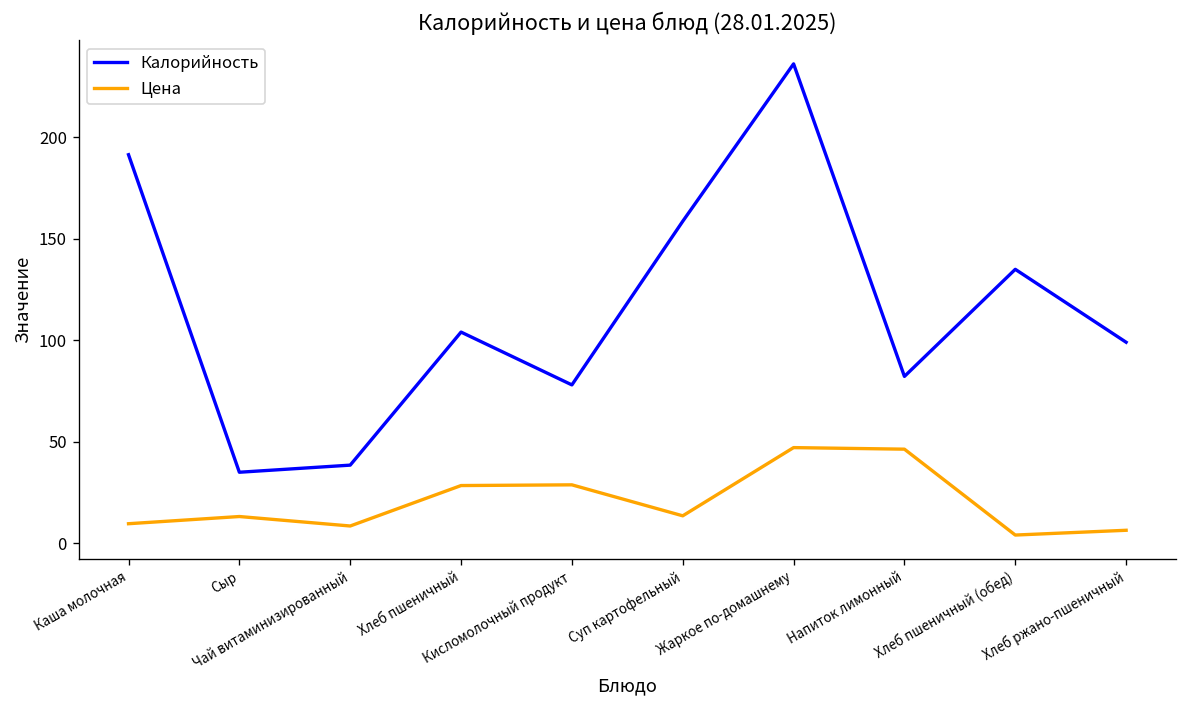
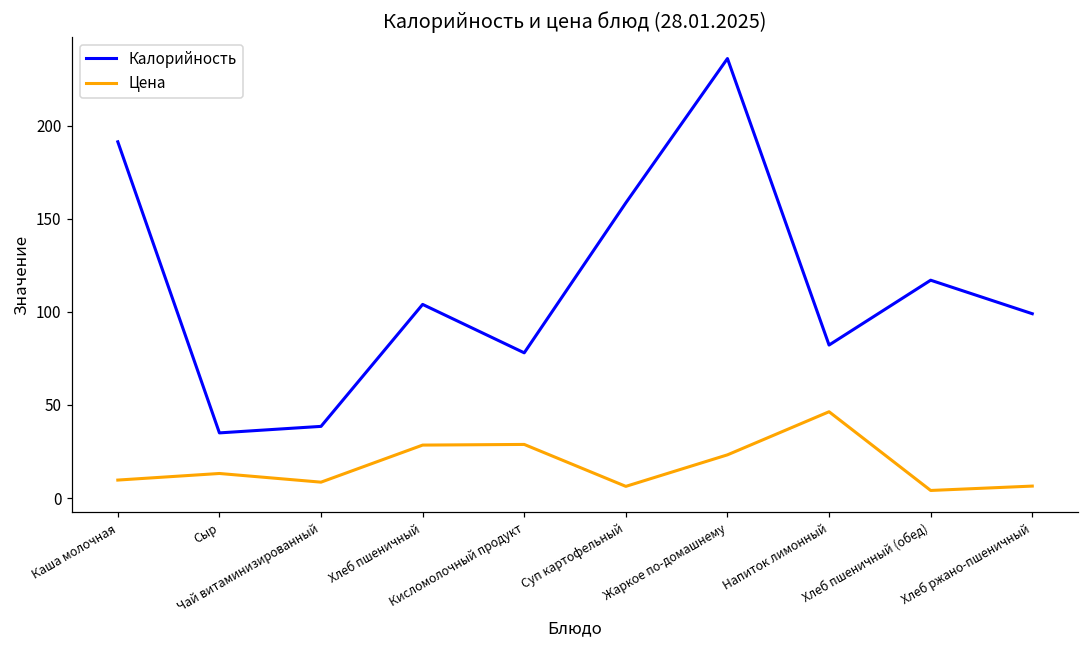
  {
    "Калорийность": {
      "Каша молочная": 191,
      "Сыр": 35,
      "Чай витаминизированный": 39,
      "Хлеб пшеничный": 104,
      "Кисломолочный продукт": 78,
      "Суп картофельный": 159,
      "Жаркое по-домашнему": 236,
      "Напиток лимонный": 82,
-     "Хлеб пшеничный (обед)": 135,
+     "Хлеб пшеничный (обед)": 117,
      "Хлеб ржано-пшеничный": 99
    },
    "Цена": {
      "Каша молочная": 10,
      "Сыр": 13,
      "Чай витаминизированный": 9,
      "Хлеб пшеничный": 28,
      "Кисломолочный продукт": 29,
-     "Суп картофельный": 14,
-     "Жаркое по-домашнему": 47,
+     "Суп картофельный": 6,
+     "Жаркое по-домашнему": 23,
      "Напиток лимонный": 46,
      "Хлеб пшеничный (обед)": 4,
      "Хлеб ржано-пшеничный": 6
    }
  }
